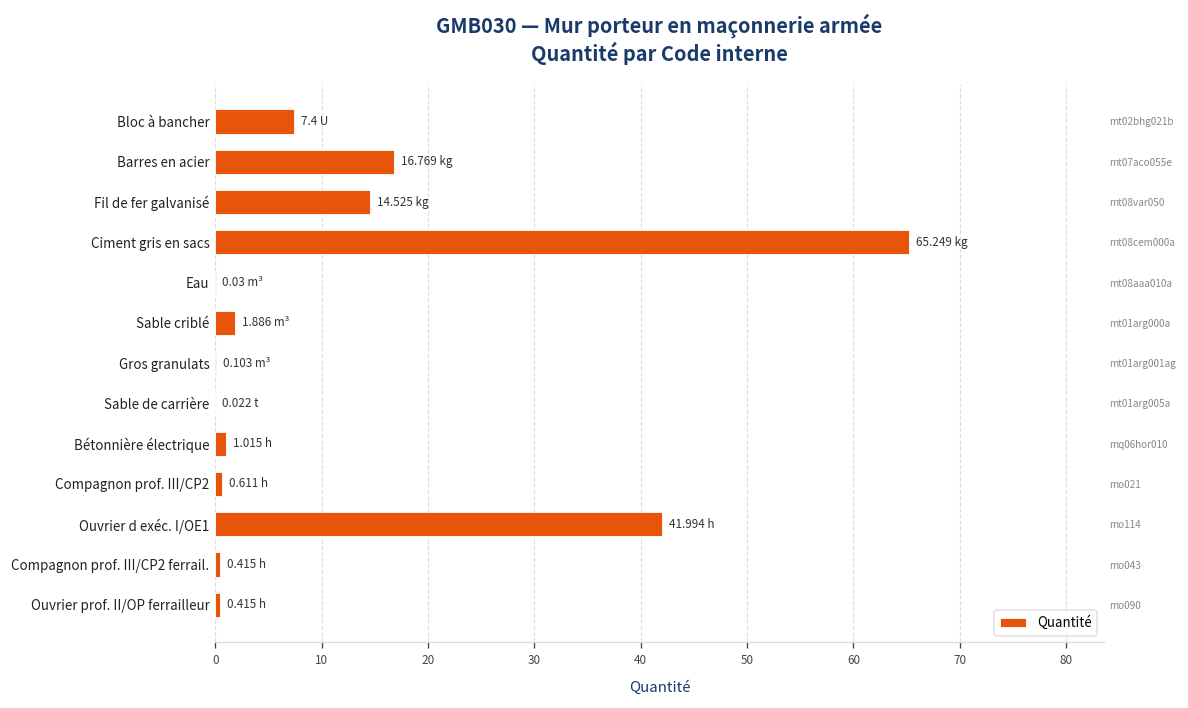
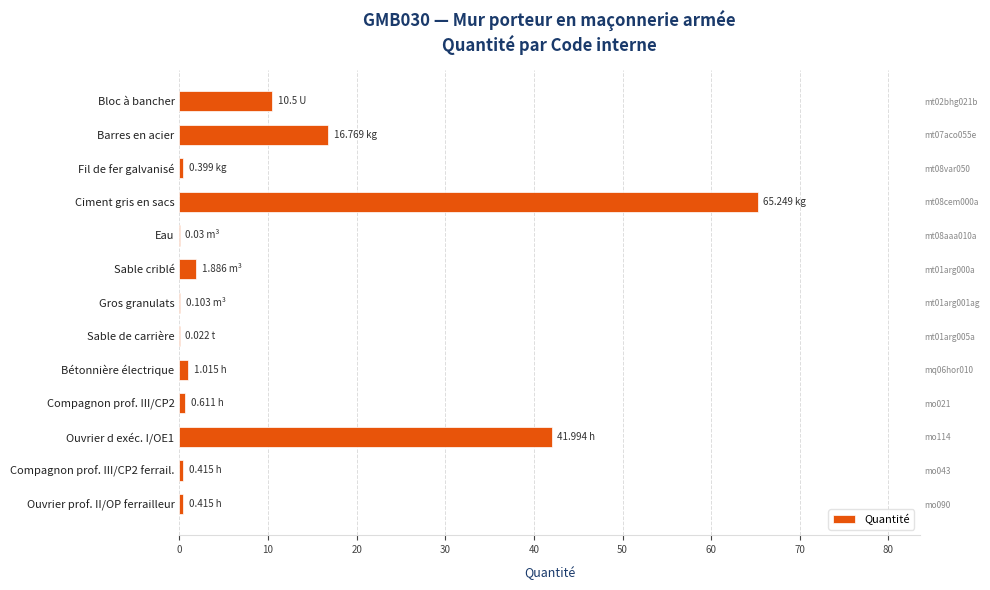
  {
-   "Bloc à bancher": 7.4,
+   "Bloc à bancher": 10.5,
    "Barres en acier": 16.769,
-   "Fil de fer galvanisé": 14.525,
+   "Fil de fer galvanisé": 0.399,
    "Ciment gris en sacs": 65.249,
    "Eau": 0.03,
    "Sable criblé": 1.886,
    "Gros granulats": 0.103,
    "Sable de carrière": 0.022,
    "Bétonnière électrique": 1.015,
    "Compagnon prof. III/CP2": 0.611,
    "Ouvrier d exéc. I/OE1": 41.994,
    "Compagnon prof. III/CP2 ferrail.": 0.415,
    "Ouvrier prof. II/OP ferrailleur": 0.415
  }
